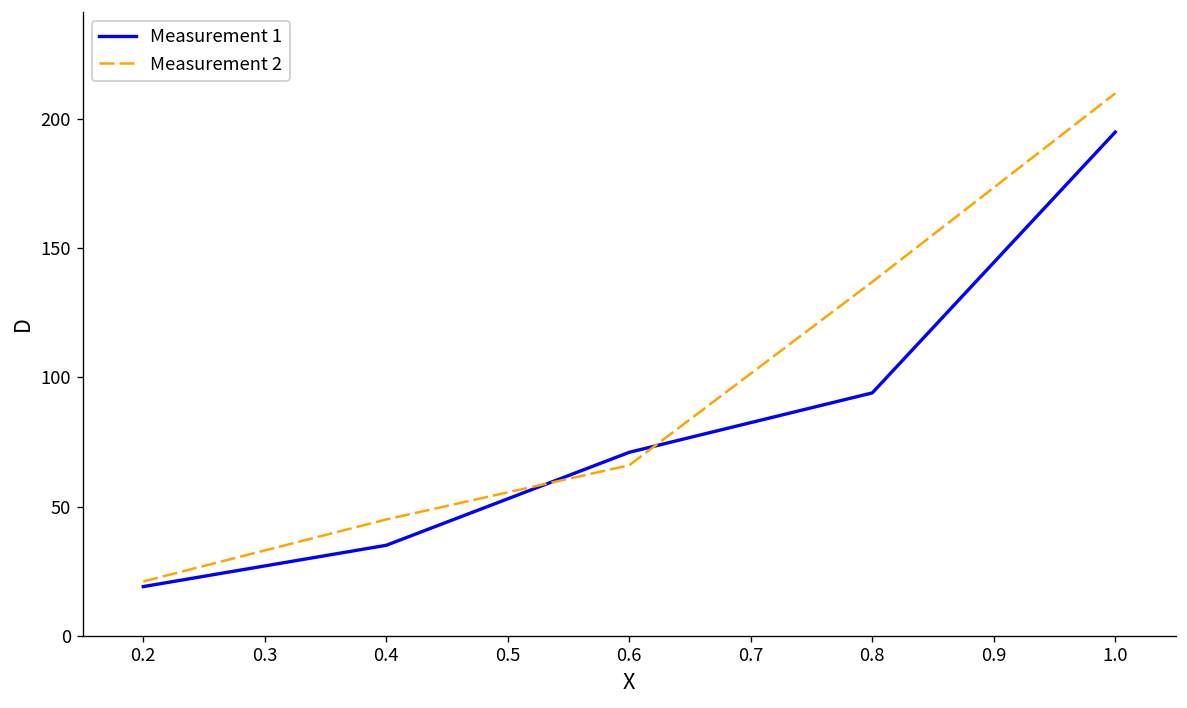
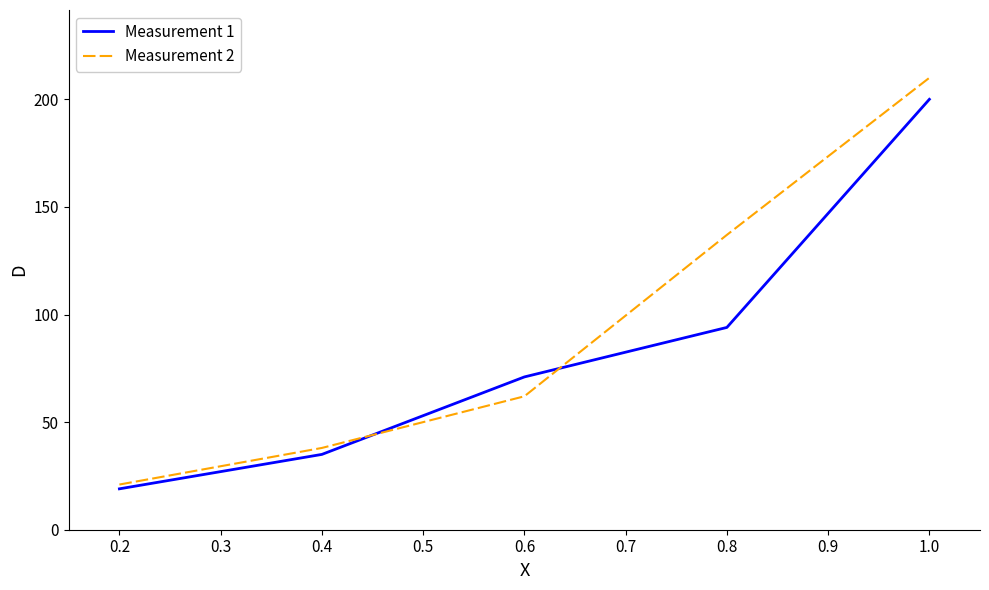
  {
    "Measurement 1": {
      "0.2": 19,
      "0.4": 35,
      "0.6": 71,
      "0.8": 94,
-     "1.0": 195
+     "1.0": 200
    },
    "Measurement 2": {
      "0.2": 21,
-     "0.4": 45,
-     "0.6": 66,
+     "0.4": 38,
+     "0.6": 62,
      "0.8": 137,
      "1.0": 210
    }
  }
